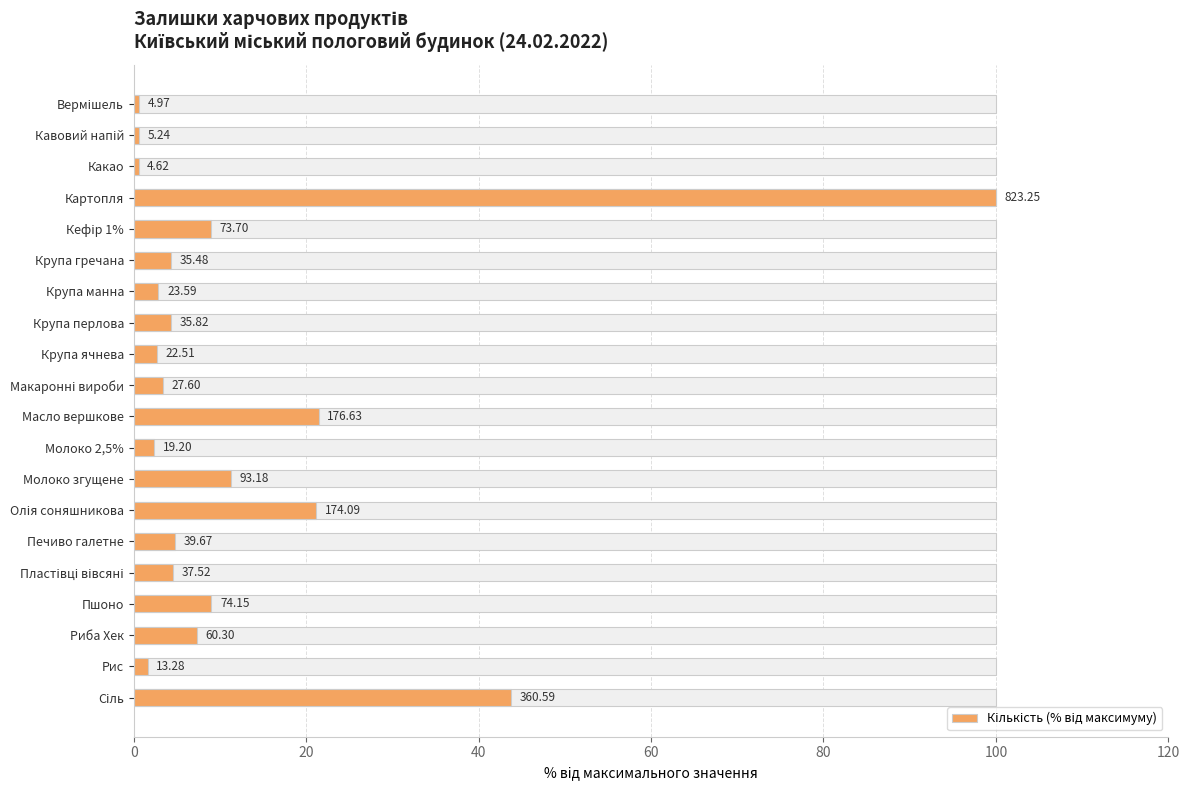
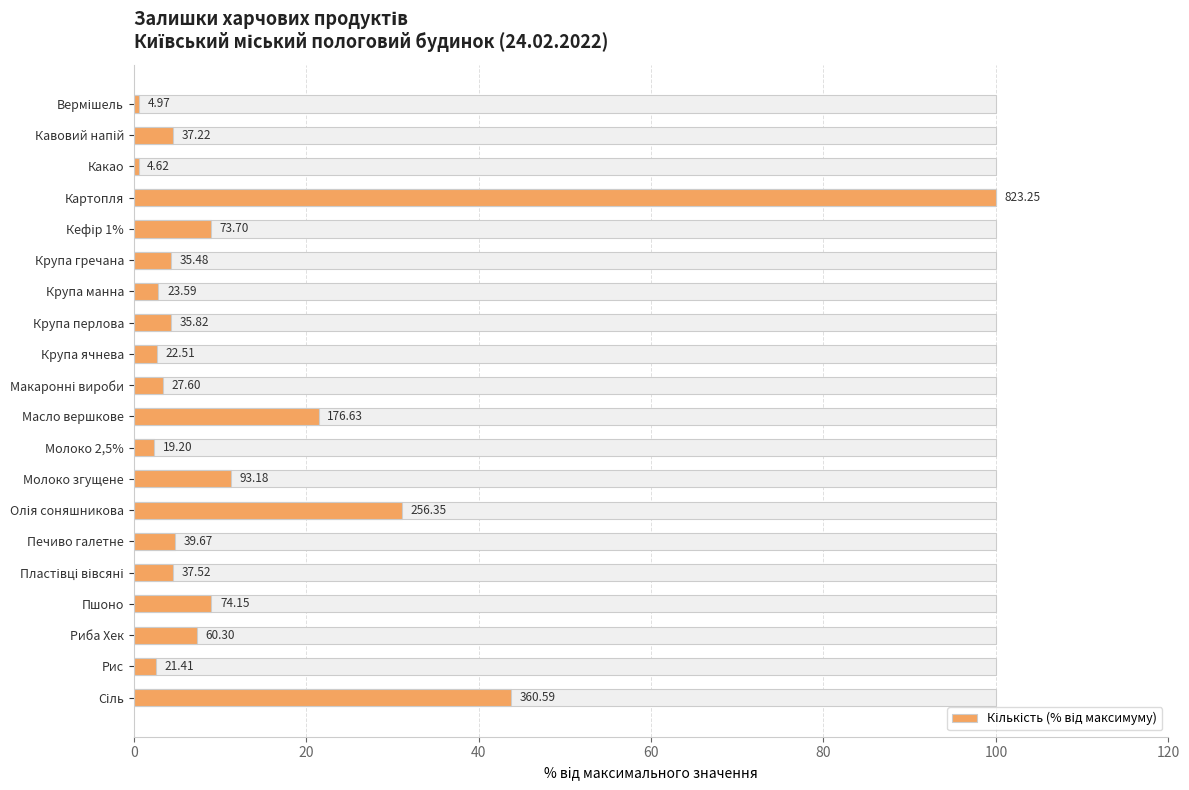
  {
    "Кількість (% від максимуму)": {
-     "Кавовий напій": 5.24,
-     "Олія соняшникова": 174.09,
-     "Рис": 13.28
+     "Кавовий напій": 37.22,
+     "Олія соняшникова": 256.35,
+     "Рис": 21.41
    }
  }
